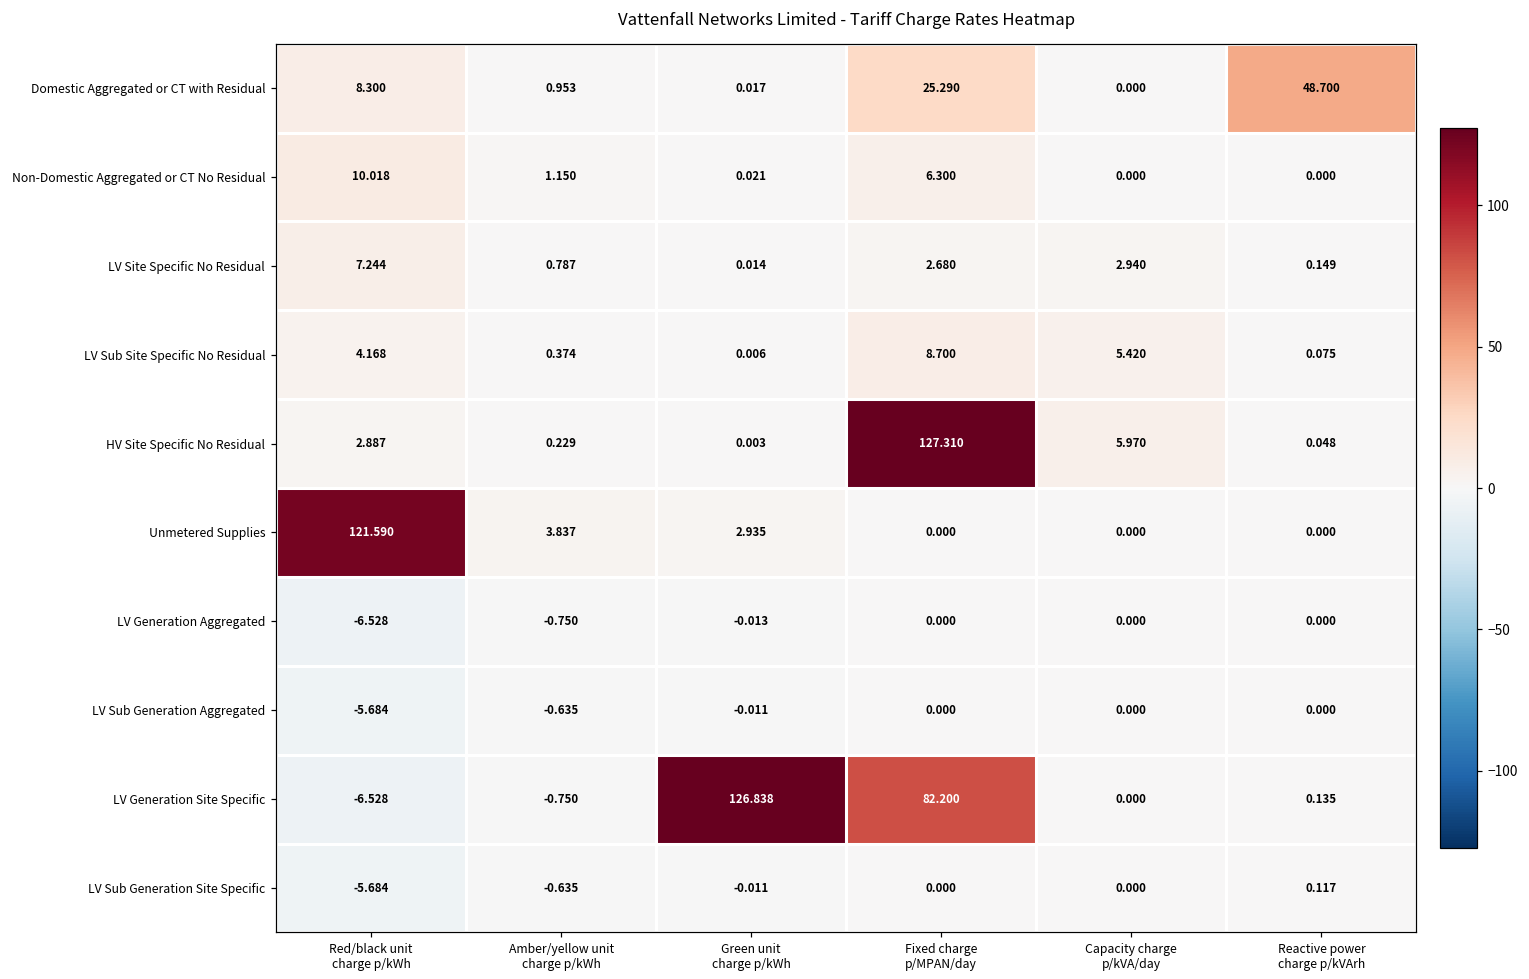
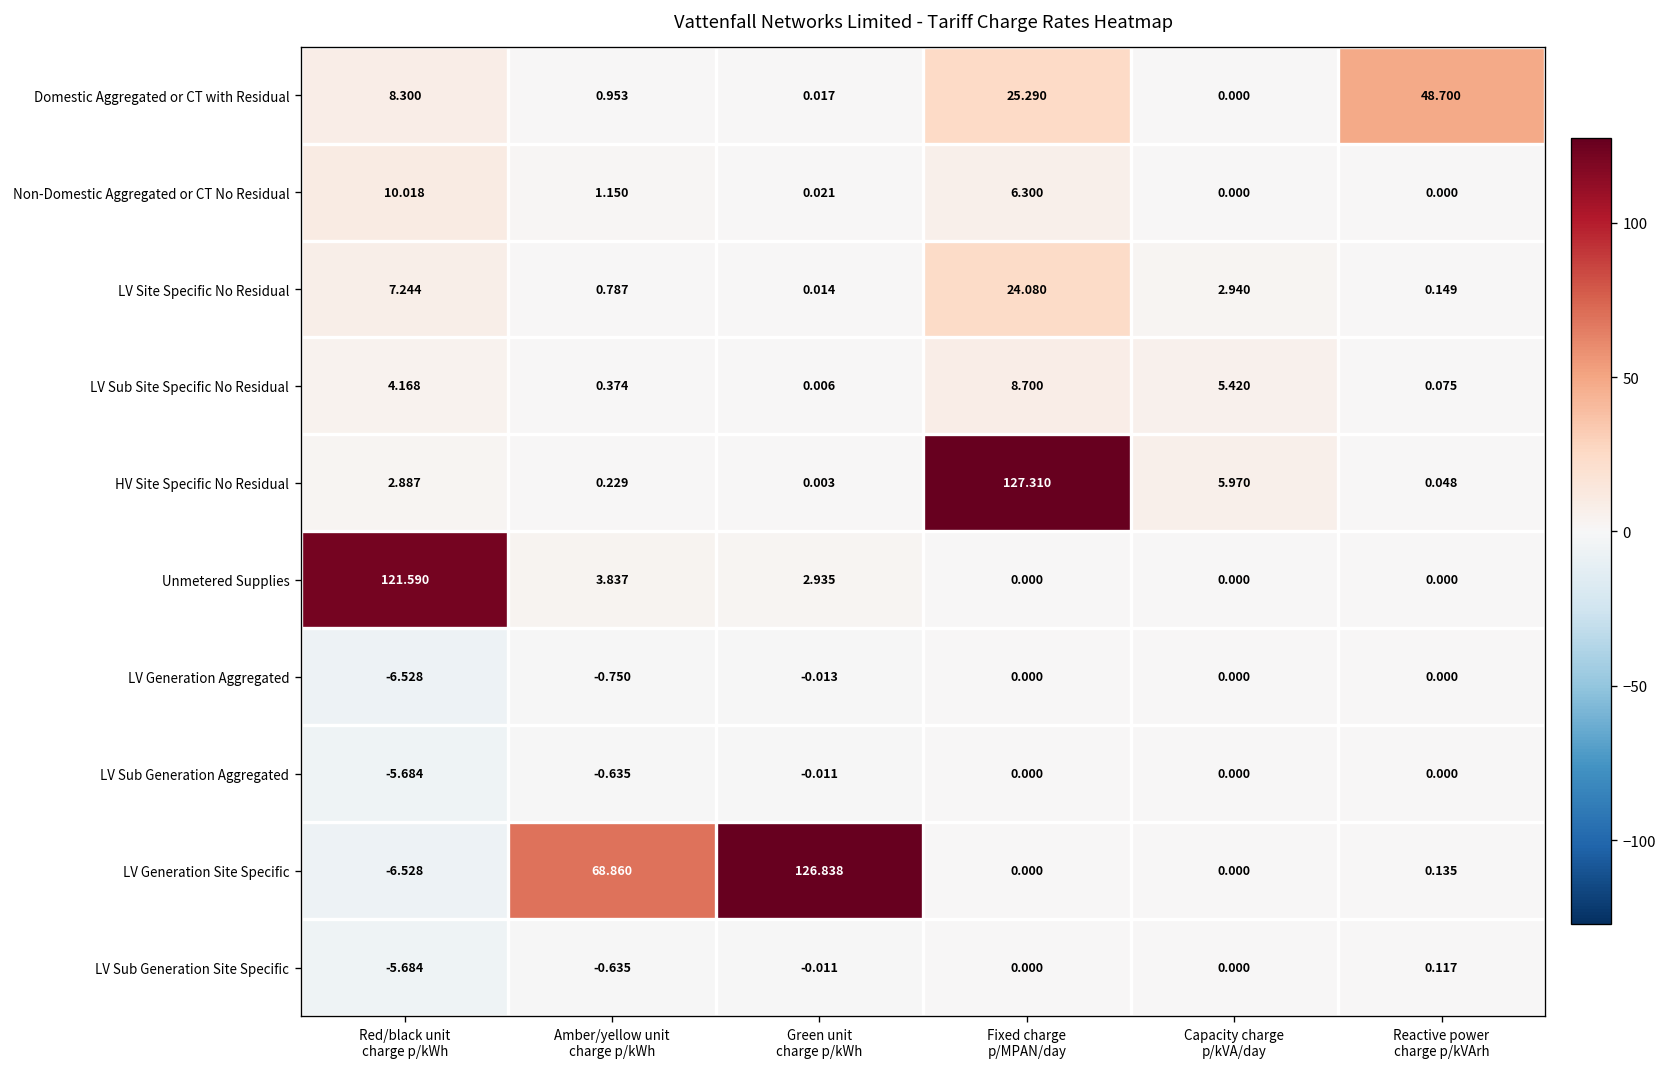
  {
    "Domestic Aggregated or CT with Residual": {
      "Red/black unit charge p/kWh": 8.300,
      "Amber/yellow unit charge p/kWh": 0.953,
      "Green unit charge p/kWh": 0.017,
      "Fixed charge p/MPAN/day": 25.290,
      "Capacity charge p/kVA/day": 0.000,
      "Reactive power charge p/kVArh": 48.700
    },
    "Non-Domestic Aggregated or CT No Residual": {
      "Red/black unit charge p/kWh": 10.018,
      "Amber/yellow unit charge p/kWh": 1.150,
      "Green unit charge p/kWh": 0.021,
      "Fixed charge p/MPAN/day": 6.300,
      "Capacity charge p/kVA/day": 0.000,
      "Reactive power charge p/kVArh": 0.000
    },
    "LV Site Specific No Residual": {
      "Red/black unit charge p/kWh": 7.244,
      "Amber/yellow unit charge p/kWh": 0.787,
      "Green unit charge p/kWh": 0.014,
-     "Fixed charge p/MPAN/day": 2.680,
+     "Fixed charge p/MPAN/day": 24.080,
      "Capacity charge p/kVA/day": 2.940,
      "Reactive power charge p/kVArh": 0.149
    },
    "LV Sub Site Specific No Residual": {
      "Red/black unit charge p/kWh": 4.168,
      "Amber/yellow unit charge p/kWh": 0.374,
      "Green unit charge p/kWh": 0.006,
      "Fixed charge p/MPAN/day": 8.700,
      "Capacity charge p/kVA/day": 5.420,
      "Reactive power charge p/kVArh": 0.075
    },
    "HV Site Specific No Residual": {
      "Red/black unit charge p/kWh": 2.887,
      "Amber/yellow unit charge p/kWh": 0.229,
      "Green unit charge p/kWh": 0.003,
      "Fixed charge p/MPAN/day": 127.310,
      "Capacity charge p/kVA/day": 5.970,
      "Reactive power charge p/kVArh": 0.048
    },
    "Unmetered Supplies": {
      "Red/black unit charge p/kWh": 121.590,
      "Amber/yellow unit charge p/kWh": 3.837,
      "Green unit charge p/kWh": 2.935,
      "Fixed charge p/MPAN/day": 0.000,
      "Capacity charge p/kVA/day": 0.000,
      "Reactive power charge p/kVArh": 0.000
    },
    "LV Generation Aggregated": {
      "Red/black unit charge p/kWh": -6.528,
      "Amber/yellow unit charge p/kWh": -0.750,
      "Green unit charge p/kWh": -0.013,
      "Fixed charge p/MPAN/day": 0.000,
      "Capacity charge p/kVA/day": 0.000,
      "Reactive power charge p/kVArh": 0.000
    },
    "LV Sub Generation Aggregated": {
      "Red/black unit charge p/kWh": -5.684,
      "Amber/yellow unit charge p/kWh": -0.635,
      "Green unit charge p/kWh": -0.011,
      "Fixed charge p/MPAN/day": 0.000,
      "Capacity charge p/kVA/day": 0.000,
      "Reactive power charge p/kVArh": 0.000
    },
    "LV Generation Site Specific": {
      "Red/black unit charge p/kWh": -6.528,
-     "Amber/yellow unit charge p/kWh": -0.750,
+     "Amber/yellow unit charge p/kWh": 68.860,
      "Green unit charge p/kWh": 126.838,
-     "Fixed charge p/MPAN/day": 82.200,
+     "Fixed charge p/MPAN/day": 0.000,
      "Capacity charge p/kVA/day": 0.000,
      "Reactive power charge p/kVArh": 0.135
    },
    "LV Sub Generation Site Specific": {
      "Red/black unit charge p/kWh": -5.684,
      "Amber/yellow unit charge p/kWh": -0.635,
      "Green unit charge p/kWh": -0.011,
      "Fixed charge p/MPAN/day": 0.000,
      "Capacity charge p/kVA/day": 0.000,
      "Reactive power charge p/kVArh": 0.117
    }
  }
